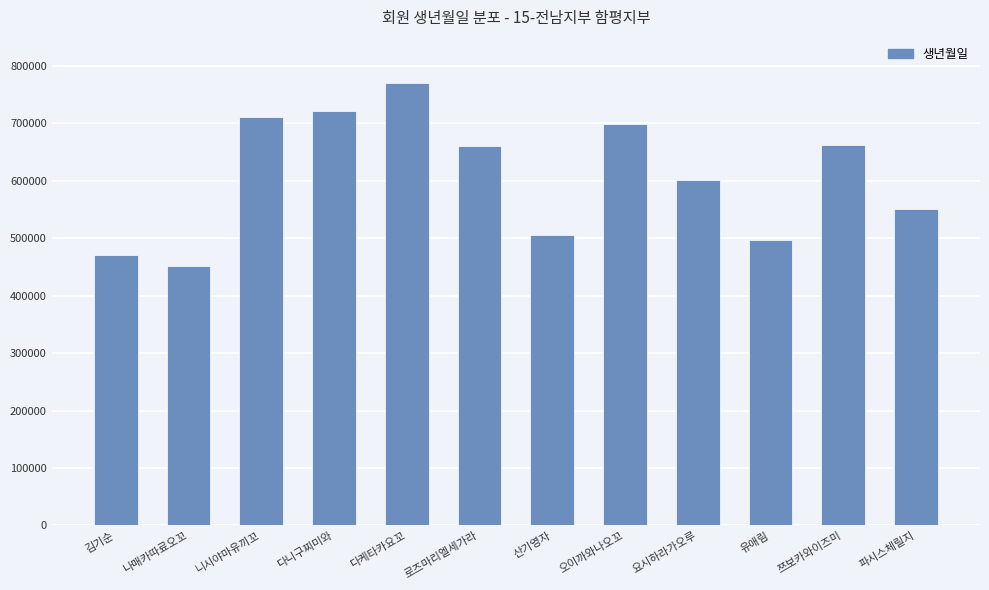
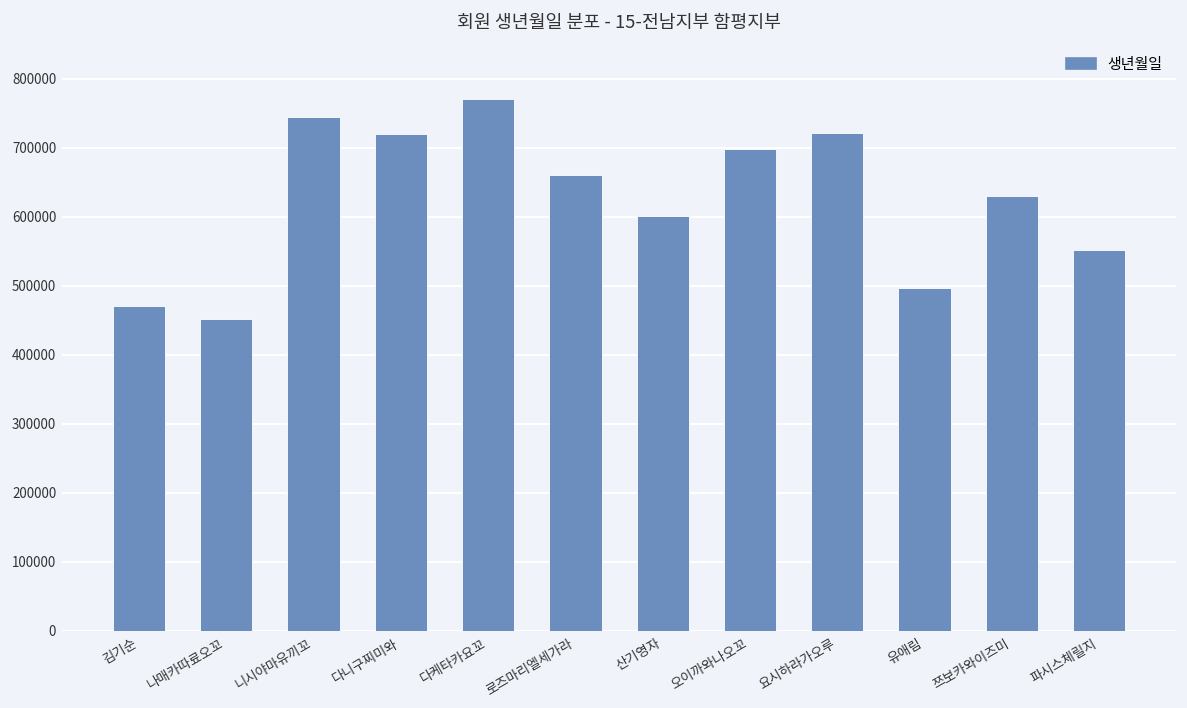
  {
    "김기순": 470000,
    "나매카따료오꼬": 450000,
-   "니시야마유끼꼬": 710000,
+   "니시야마유끼꼬": 740000,
    "다니구찌미와": 720000,
    "다케타카요꼬": 770000,
    "로즈마리엘세가라": 660000,
-   "산기영자": 510000,
+   "산기영자": 600000,
    "오이까와나오꼬": 700000,
-   "요시하라가오루": 600000,
+   "요시하라가오루": 720000,
    "유애림": 500000,
-   "쯔보카와이즈미": 660000,
+   "쯔보카와이즈미": 630000,
    "파시스체릴지": 550000
  }
